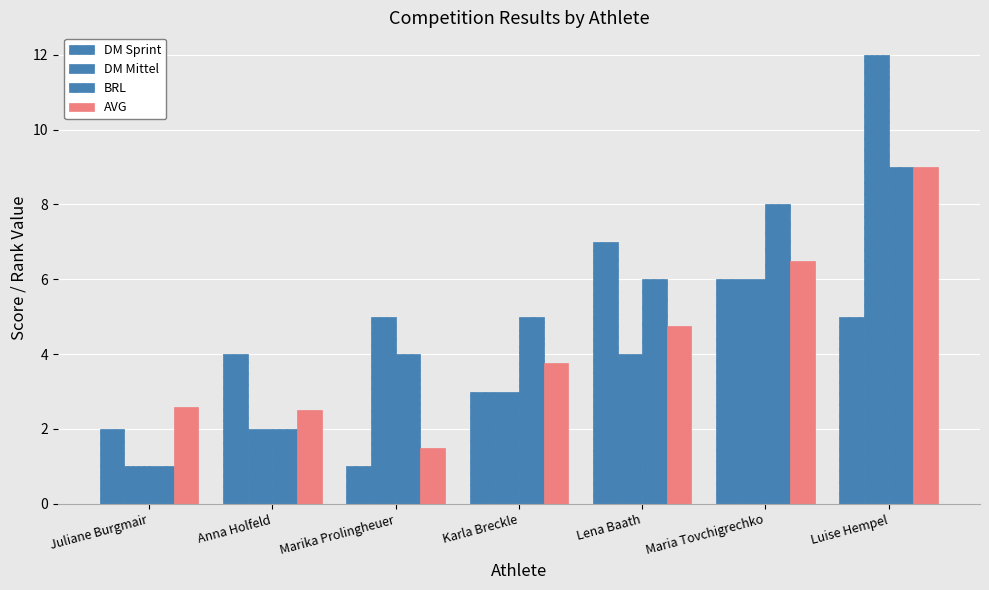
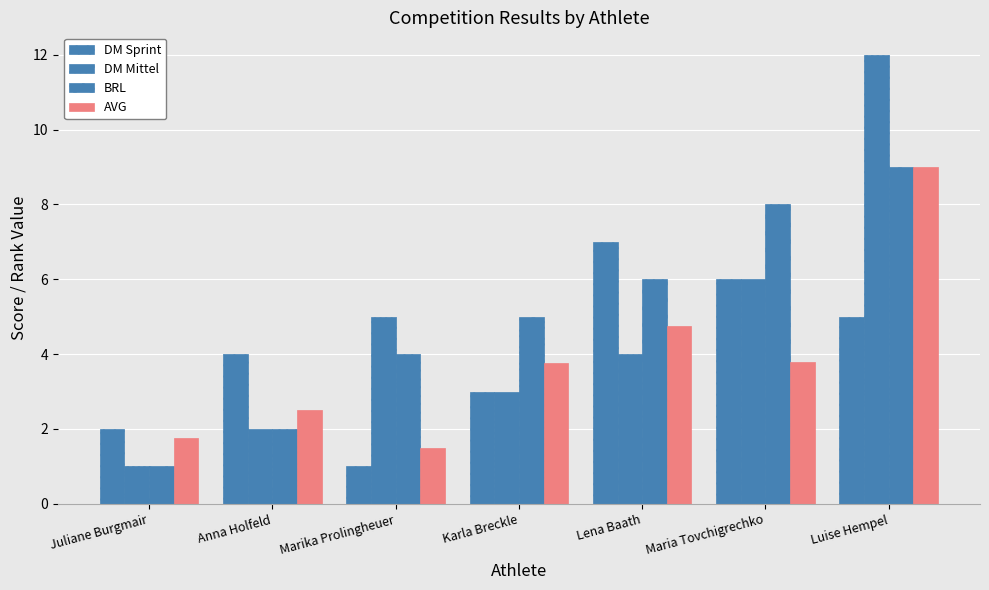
  {
    "AVG": {
-     "Juliane Burgmair": 2.6,
+     "Juliane Burgmair": 1.8,
      "Anna Holfeld": 2.5,
      "Marika Prolingheuer": 1.5,
      "Karla Breckle": 3.8,
      "Lena Baath": 4.8,
-     "Maria Tovchigrechko": 6.5,
+     "Maria Tovchigrechko": 3.8,
      "Luise Hempel": 9.0
    }
  }
